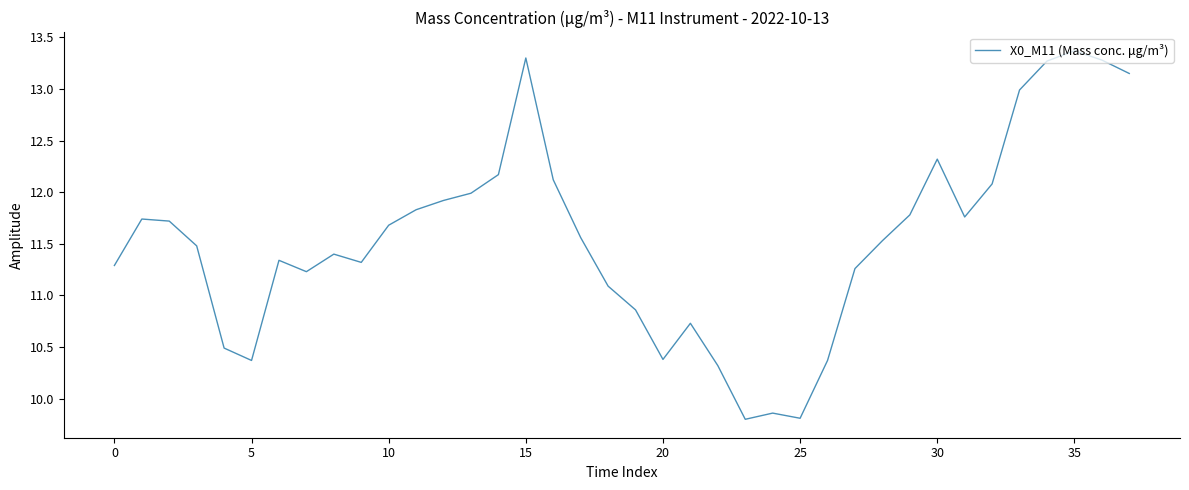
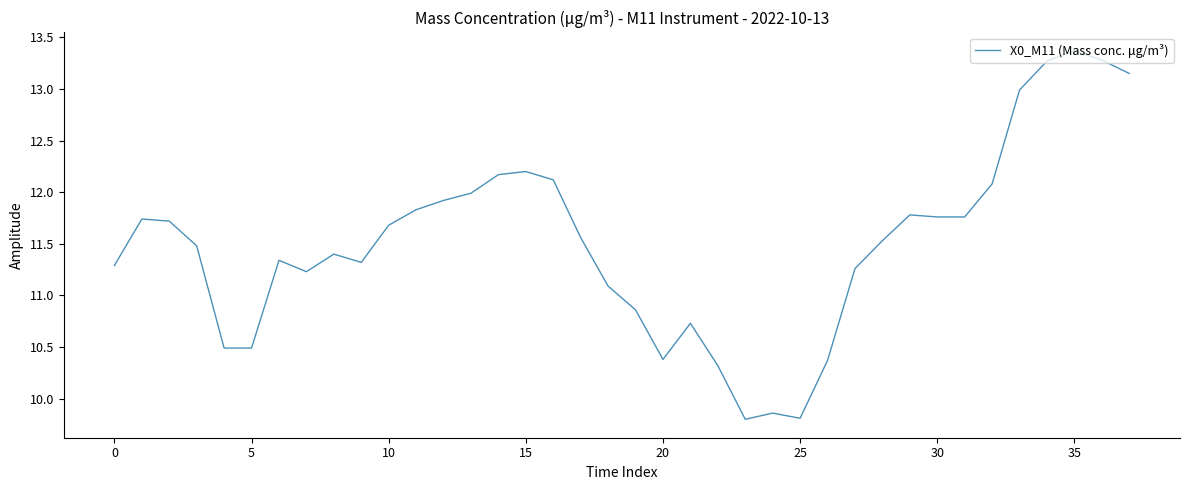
  {
    "0": 11.29,
-   "5": 10.37,
+   "5": 10.49,
    "10": 11.68,
-   "15": 13.3,
+   "15": 12.2,
    "20": 10.38,
    "25": 9.81,
-   "30": 12.32
+   "30": 11.76
  }
